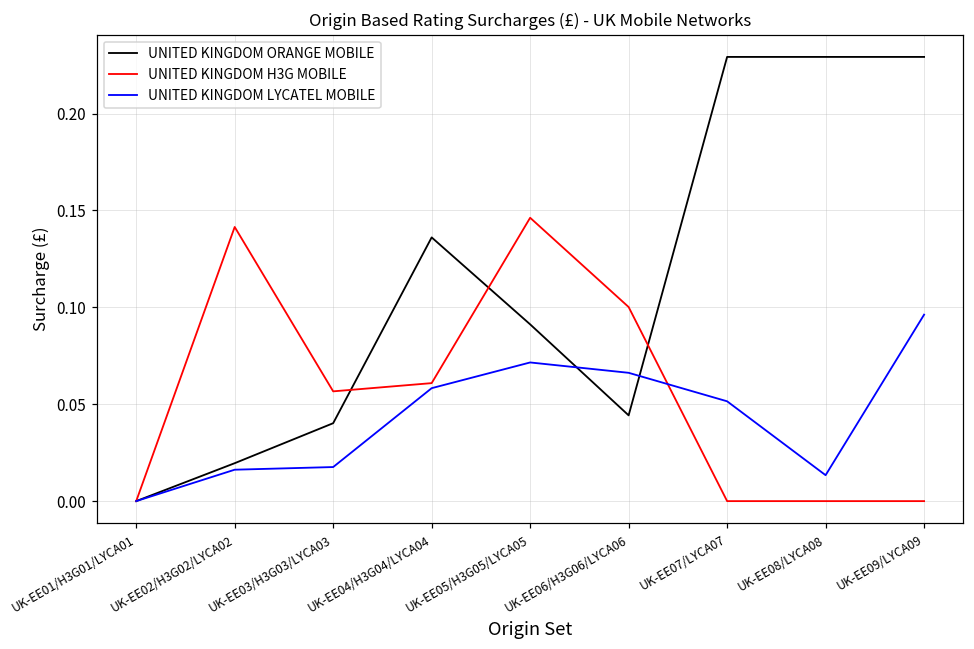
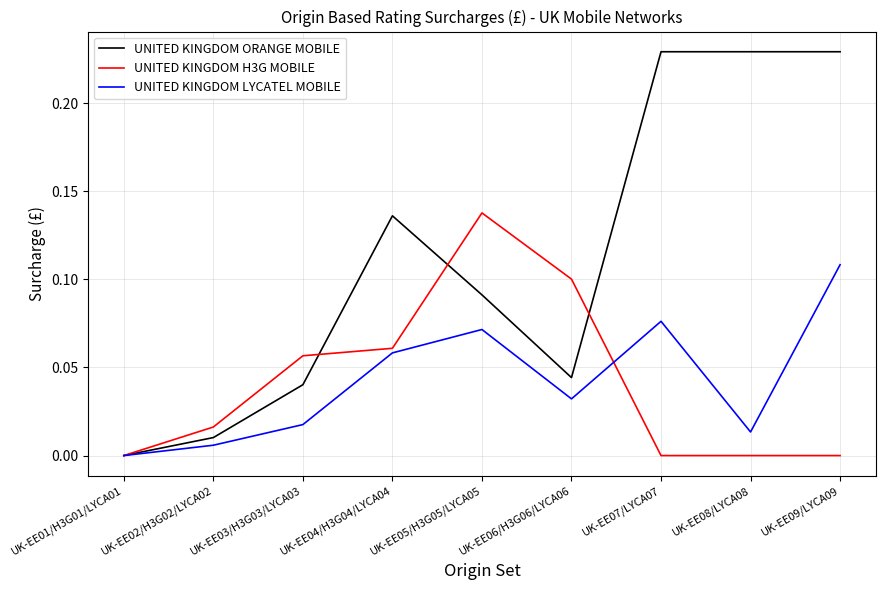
  {
    "UNITED KINGDOM ORANGE MOBILE": {
-     "UK-EE02/H3G02/LYCA02": 0.020,
+     "UK-EE02/H3G02/LYCA02": 0.010,
      "UK-EE03/H3G03/LYCA03": 0.040,
      "UK-EE04/H3G04/LYCA04": 0.136,
      "UK-EE05/H3G05/LYCA05": 0.091,
      "UK-EE06/H3G06/LYCA06": 0.044,
      "UK-EE07/LYCA07": 0.229,
      "UK-EE08/LYCA08": 0.229,
      "UK-EE09/LYCA09": 0.229
    },
    "UNITED KINGDOM H3G MOBILE": {
-     "UK-EE02/H3G02/LYCA02": 0.141,
+     "UK-EE02/H3G02/LYCA02": 0.016,
      "UK-EE03/H3G03/LYCA03": 0.057,
      "UK-EE04/H3G04/LYCA04": 0.061,
-     "UK-EE05/H3G05/LYCA05": 0.146,
+     "UK-EE05/H3G05/LYCA05": 0.138,
      "UK-EE06/H3G06/LYCA06": 0.100,
      "UK-EE07/LYCA07": 0.000,
      "UK-EE08/LYCA08": 0.000,
      "UK-EE09/LYCA09": 0.000
    },
    "UNITED KINGDOM LYCATEL MOBILE": {
-     "UK-EE02/H3G02/LYCA02": 0.016,
+     "UK-EE02/H3G02/LYCA02": 0.006,
      "UK-EE03/H3G03/LYCA03": 0.018,
      "UK-EE04/H3G04/LYCA04": 0.058,
      "UK-EE05/H3G05/LYCA05": 0.072,
-     "UK-EE06/H3G06/LYCA06": 0.066,
-     "UK-EE07/LYCA07": 0.052,
+     "UK-EE06/H3G06/LYCA06": 0.032,
+     "UK-EE07/LYCA07": 0.076,
      "UK-EE08/LYCA08": 0.013,
-     "UK-EE09/LYCA09": 0.096
+     "UK-EE09/LYCA09": 0.108
    }
  }
